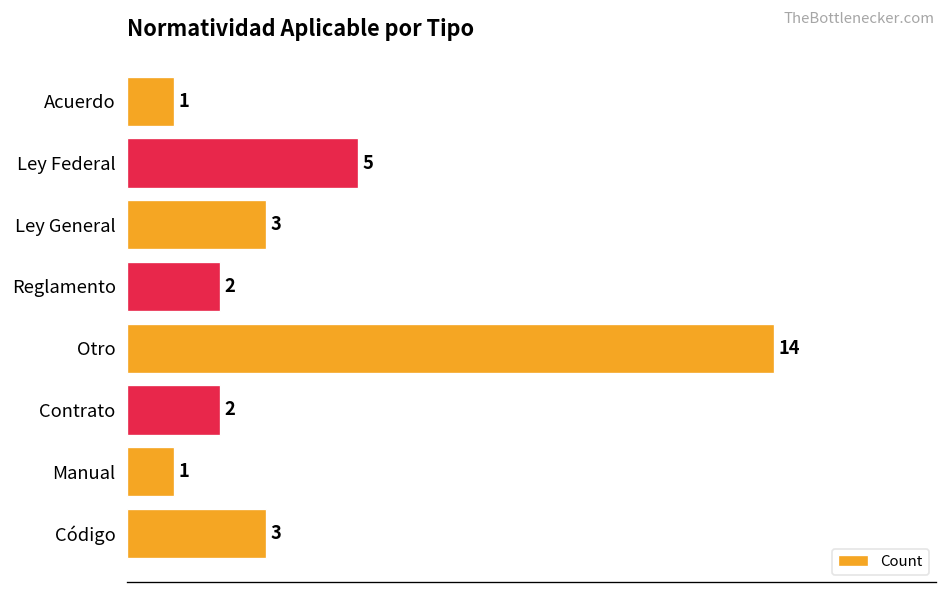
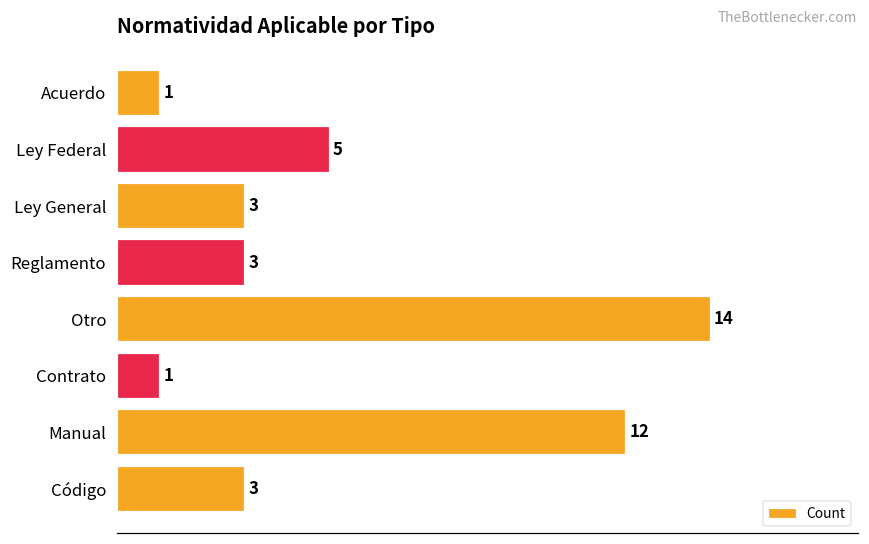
  {
    "Acuerdo": 1,
    "Ley Federal": 5,
    "Ley General": 3,
-   "Reglamento": 2,
+   "Reglamento": 3,
    "Otro": 14,
-   "Contrato": 2,
-   "Manual": 1,
+   "Contrato": 1,
+   "Manual": 12,
    "Código": 3
  }
